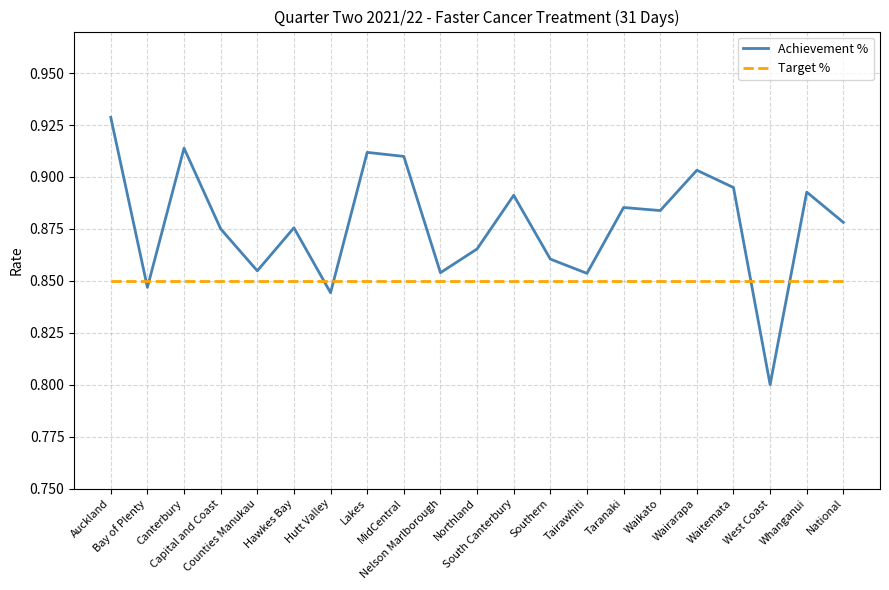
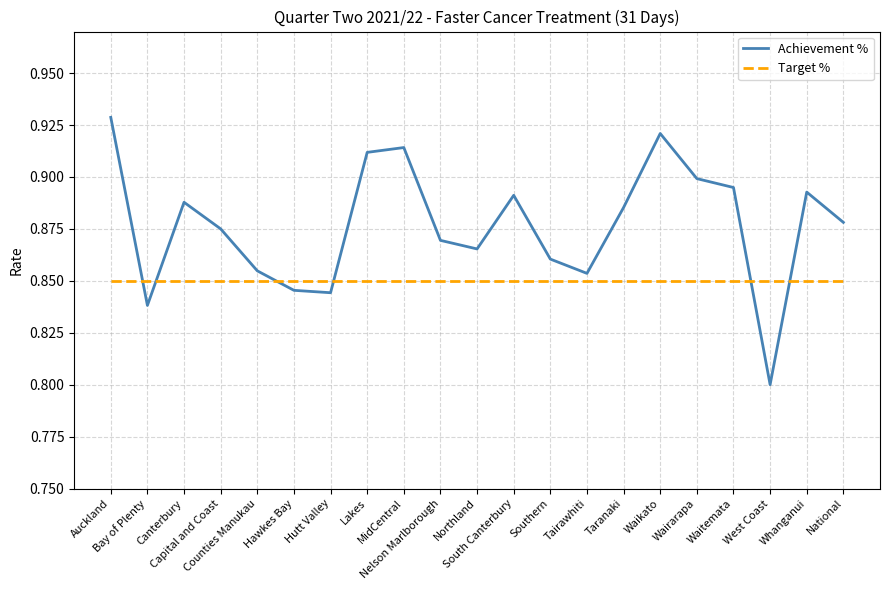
  {
    "Achievement %": {
      "Auckland": 0.929,
-     "Bay of Plenty": 0.847,
-     "Canterbury": 0.914,
+     "Bay of Plenty": 0.838,
+     "Canterbury": 0.888,
      "Capital and Coast": 0.875,
      "Counties Manukau": 0.855,
-     "Hawkes Bay": 0.876,
+     "Hawkes Bay": 0.845,
      "Hutt Valley": 0.844,
      "Lakes": 0.912,
-     "MidCentral": 0.910,
-     "Nelson Marlborough": 0.854,
+     "MidCentral": 0.914,
+     "Nelson Marlborough": 0.869,
      "Northland": 0.865,
      "South Canterbury": 0.891,
      "Southern": 0.860,
      "Tairawhiti": 0.854,
      "Taranaki": 0.885,
-     "Waikato": 0.884,
-     "Wairarapa": 0.903,
+     "Waikato": 0.921,
+     "Wairarapa": 0.899,
      "Waitemata": 0.895,
      "West Coast": 0.800,
      "Whanganui": 0.893,
      "National": 0.878
    },
    "Target %": {
      "Auckland": 0.850,
      "Bay of Plenty": 0.850,
      "Canterbury": 0.850,
      "Capital and Coast": 0.850,
      "Counties Manukau": 0.850,
      "Hawkes Bay": 0.850,
      "Hutt Valley": 0.850,
      "Lakes": 0.850,
      "MidCentral": 0.850,
      "Nelson Marlborough": 0.850,
      "Northland": 0.850,
      "South Canterbury": 0.850,
      "Southern": 0.850,
      "Tairawhiti": 0.850,
      "Taranaki": 0.850,
      "Waikato": 0.850,
      "Wairarapa": 0.850,
      "Waitemata": 0.850,
      "West Coast": 0.850,
      "Whanganui": 0.850,
      "National": 0.850
    }
  }
